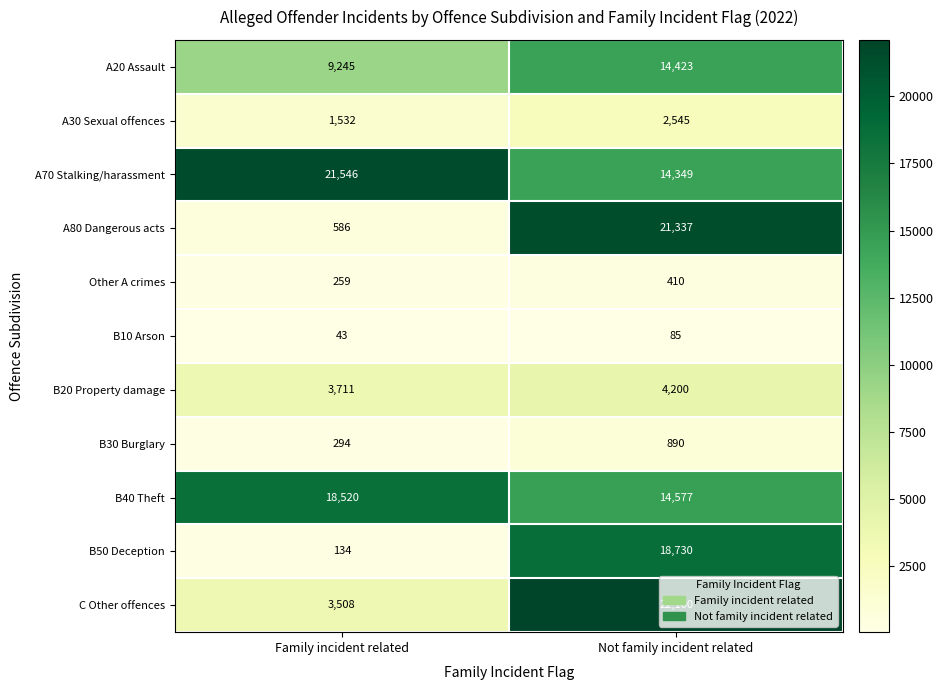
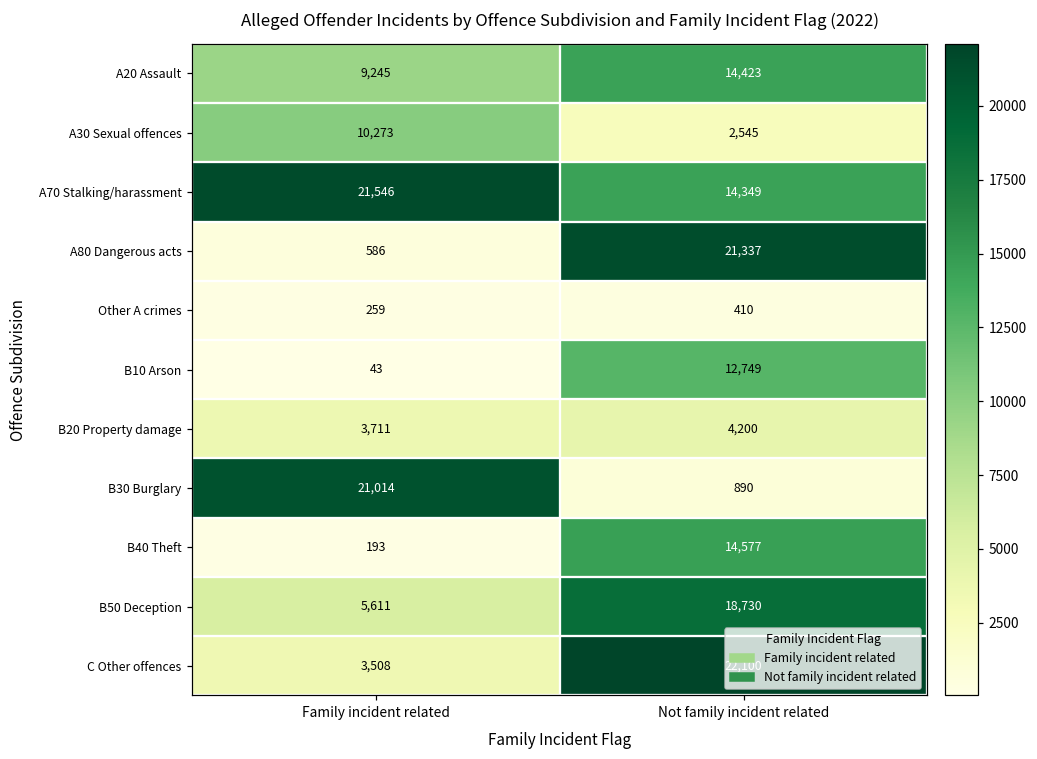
  {
    "A20 Assault": {
      "Family incident related": "9,245",
      "Not family incident related": "14,423"
    },
    "A30 Sexual offences": {
-     "Family incident related": "1,532",
+     "Family incident related": "10,273",
      "Not family incident related": "2,545"
    },
    "A70 Stalking/harassment": {
      "Family incident related": "21,546",
      "Not family incident related": "14,349"
    },
    "A80 Dangerous acts": {
      "Family incident related": "586",
      "Not family incident related": "21,337"
    },
    "Other A crimes": {
      "Family incident related": "259",
      "Not family incident related": "410"
    },
    "B10 Arson": {
      "Family incident related": "43",
-     "Not family incident related": "85"
+     "Not family incident related": "12,749"
    },
    "B20 Property damage": {
      "Family incident related": "3,711",
      "Not family incident related": "4,200"
    },
    "B30 Burglary": {
-     "Family incident related": "294",
+     "Family incident related": "21,014",
      "Not family incident related": "890"
    },
    "B40 Theft": {
-     "Family incident related": "18,520",
+     "Family incident related": "193",
      "Not family incident related": "14,577"
    },
    "B50 Deception": {
-     "Family incident related": "134",
+     "Family incident related": "5,611",
      "Not family incident related": "18,730"
    },
    "C Other offences": {
      "Family incident related": "3,508"
    }
  }
